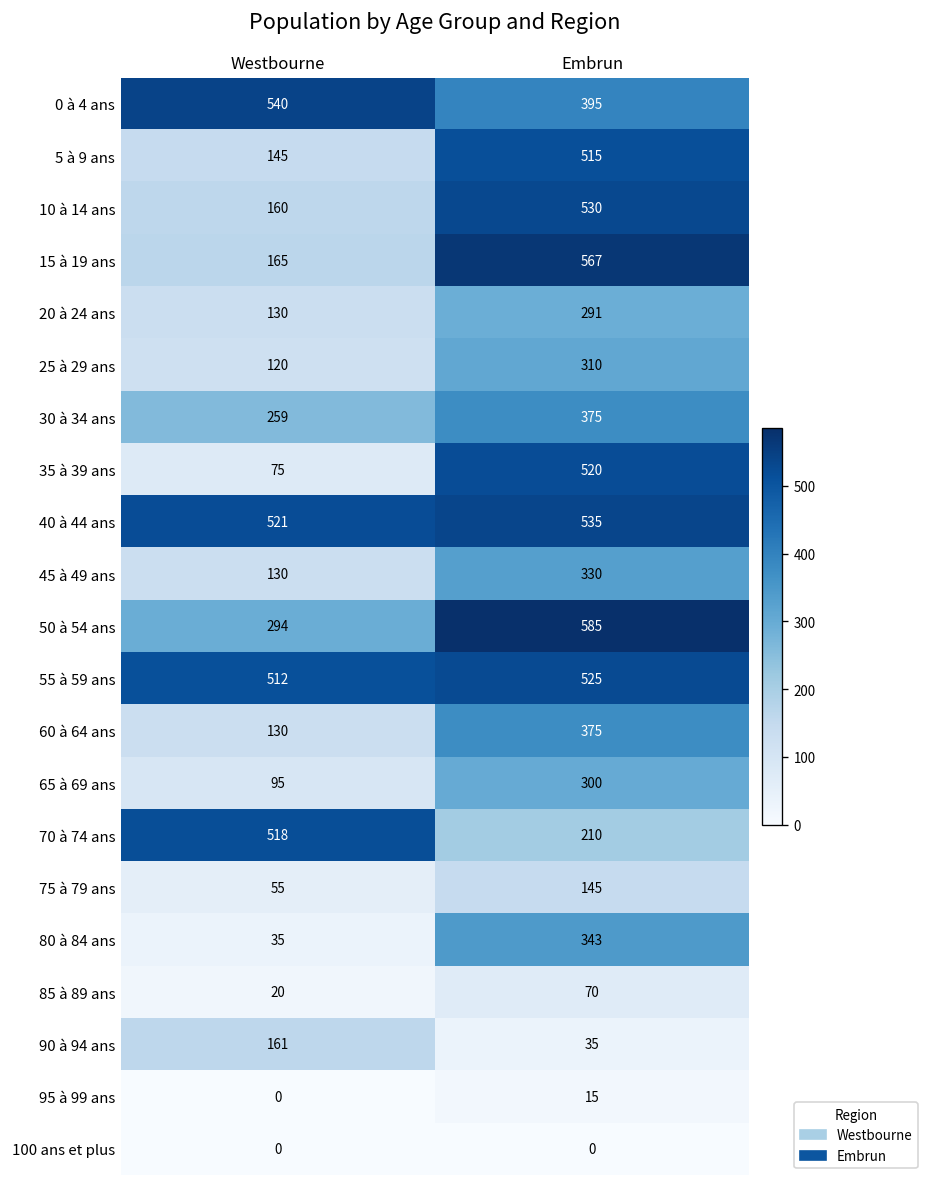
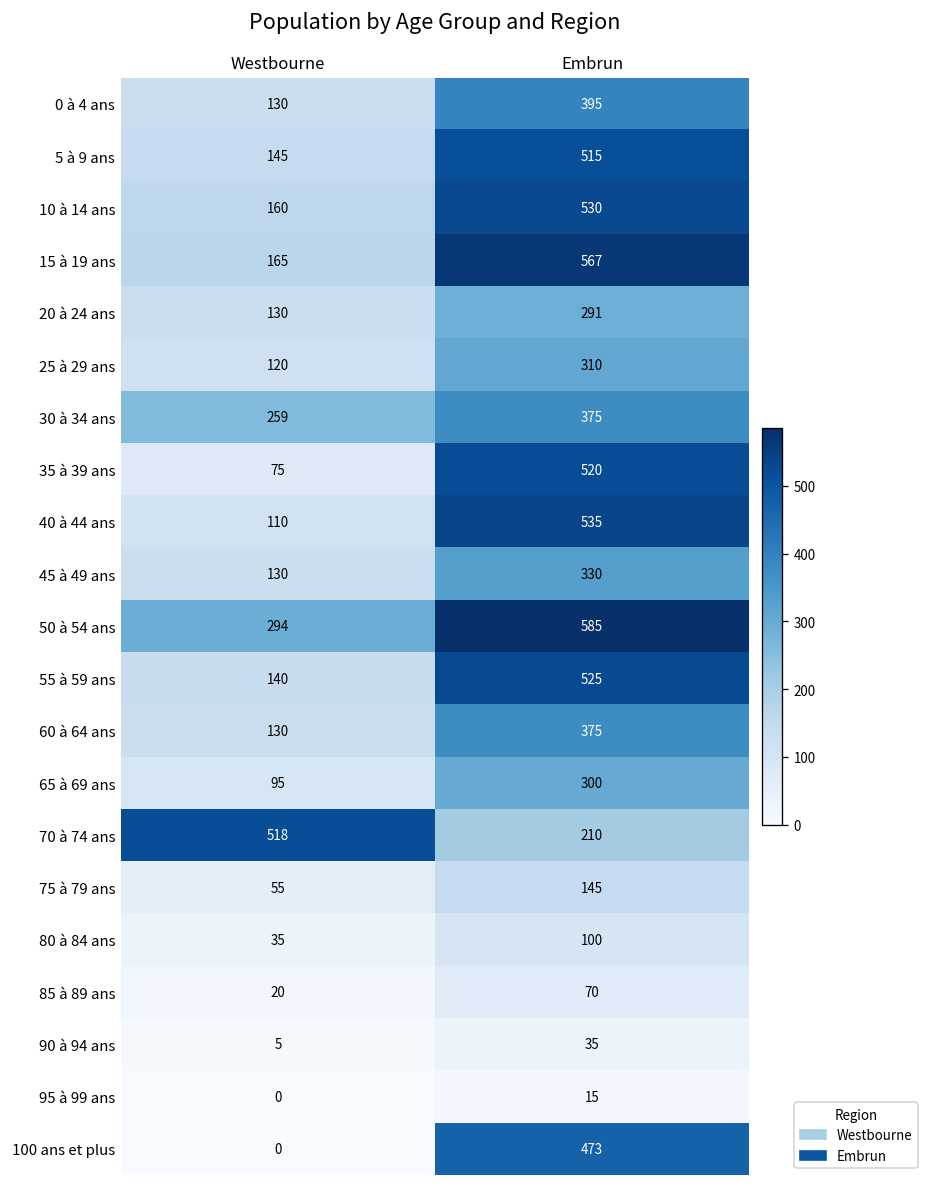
  {
    "0 à 4 ans": {
-     "Westbourne": 540,
+     "Westbourne": 130,
      "Embrun": 395
    },
    "5 à 9 ans": {
      "Westbourne": 145,
      "Embrun": 515
    },
    "10 à 14 ans": {
      "Westbourne": 160,
      "Embrun": 530
    },
    "15 à 19 ans": {
      "Westbourne": 165,
      "Embrun": 567
    },
    "20 à 24 ans": {
      "Westbourne": 130,
      "Embrun": 291
    },
    "25 à 29 ans": {
      "Westbourne": 120,
      "Embrun": 310
    },
    "30 à 34 ans": {
      "Westbourne": 259,
      "Embrun": 375
    },
    "35 à 39 ans": {
      "Westbourne": 75,
      "Embrun": 520
    },
    "40 à 44 ans": {
-     "Westbourne": 521,
+     "Westbourne": 110,
      "Embrun": 535
    },
    "45 à 49 ans": {
      "Westbourne": 130,
      "Embrun": 330
    },
    "50 à 54 ans": {
      "Westbourne": 294,
      "Embrun": 585
    },
    "55 à 59 ans": {
-     "Westbourne": 512,
+     "Westbourne": 140,
      "Embrun": 525
    },
    "60 à 64 ans": {
      "Westbourne": 130,
      "Embrun": 375
    },
    "65 à 69 ans": {
      "Westbourne": 95,
      "Embrun": 300
    },
    "70 à 74 ans": {
      "Westbourne": 518,
      "Embrun": 210
    },
    "75 à 79 ans": {
      "Westbourne": 55,
      "Embrun": 145
    },
    "80 à 84 ans": {
      "Westbourne": 35,
-     "Embrun": 343
+     "Embrun": 100
    },
    "85 à 89 ans": {
      "Westbourne": 20,
      "Embrun": 70
    },
    "90 à 94 ans": {
-     "Westbourne": 161,
+     "Westbourne": 5,
      "Embrun": 35
    },
    "95 à 99 ans": {
      "Westbourne": 0,
      "Embrun": 15
    },
    "100 ans et plus": {
      "Westbourne": 0,
-     "Embrun": 0
+     "Embrun": 473
    }
  }
